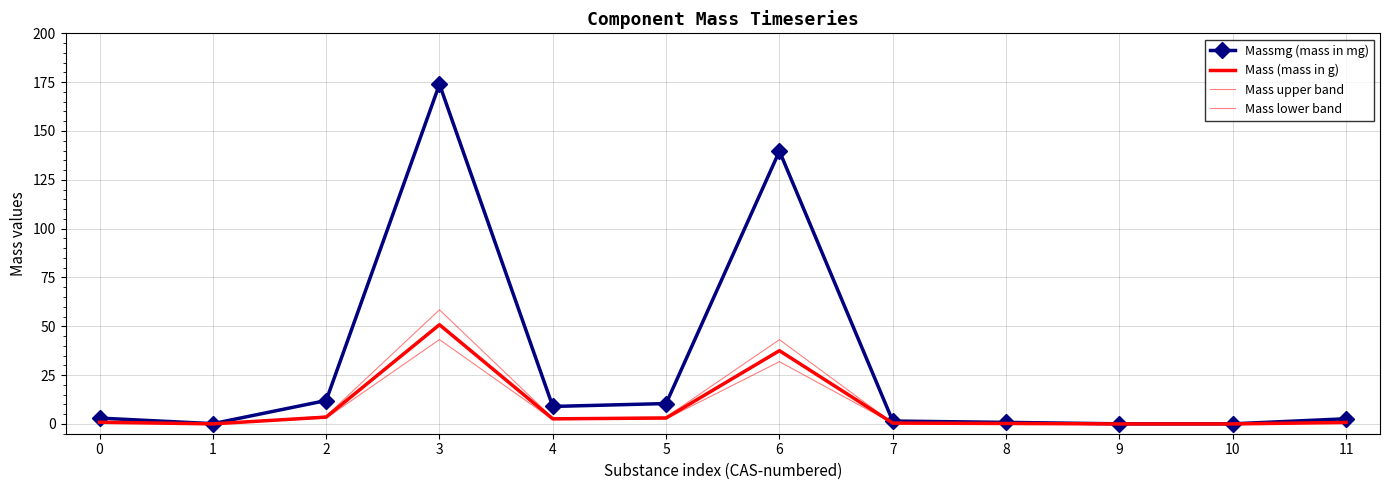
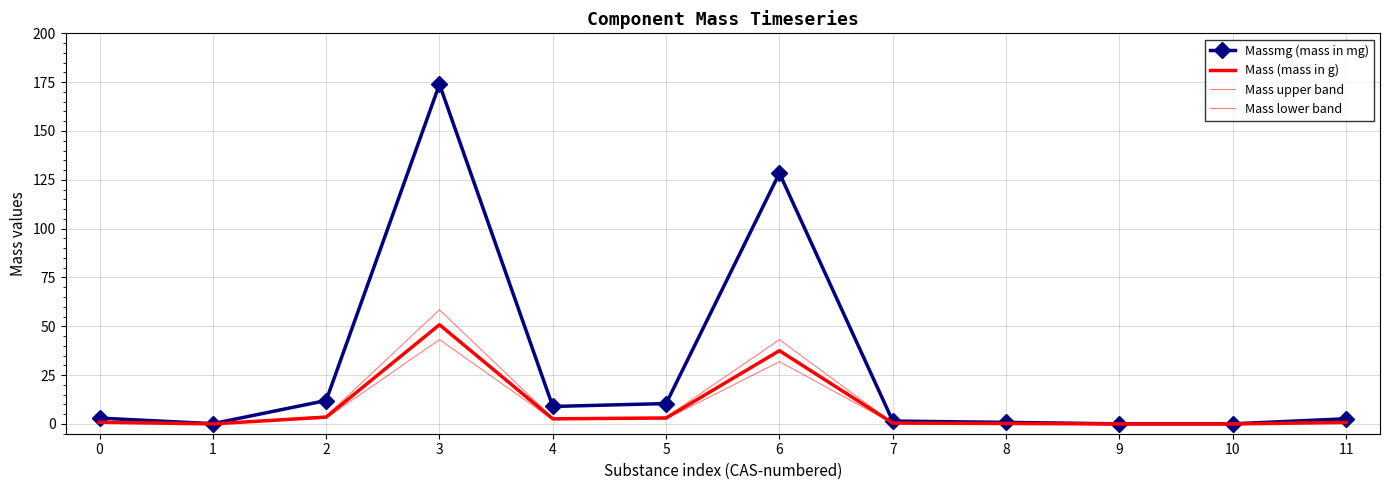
  {
    "Massmg (mass in mg)": {
      "0": 3,
      "2": 12,
      "3": 174,
      "4": 9,
      "5": 10,
-     "6": 140,
+     "6": 128,
      "11": 3
    }
  }
